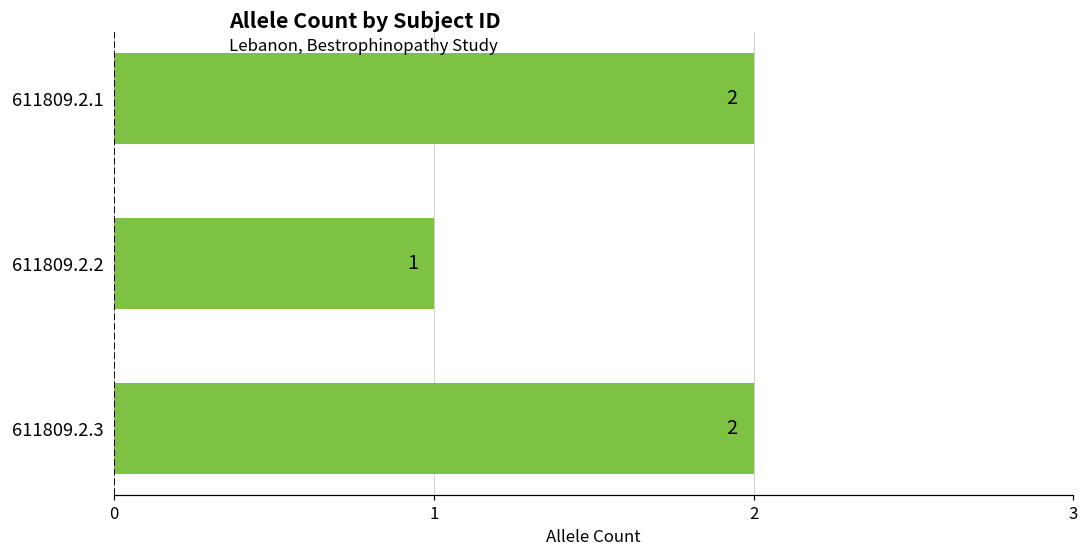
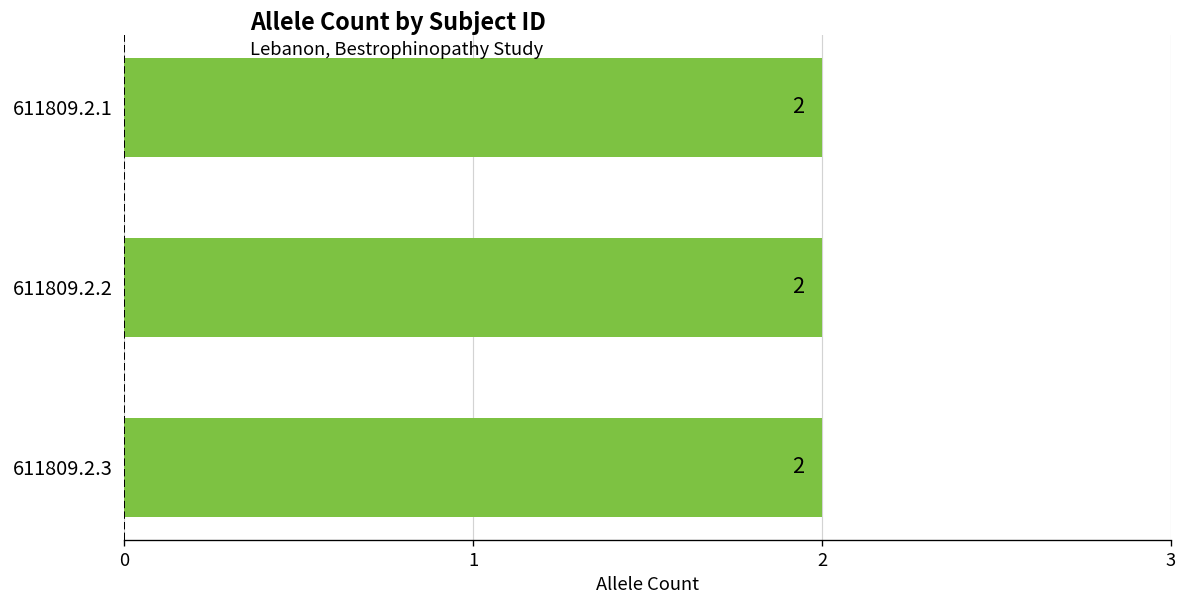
  {
    "611809.2.1": 2,
-   "611809.2.2": 1,
+   "611809.2.2": 2,
    "611809.2.3": 2
  }
